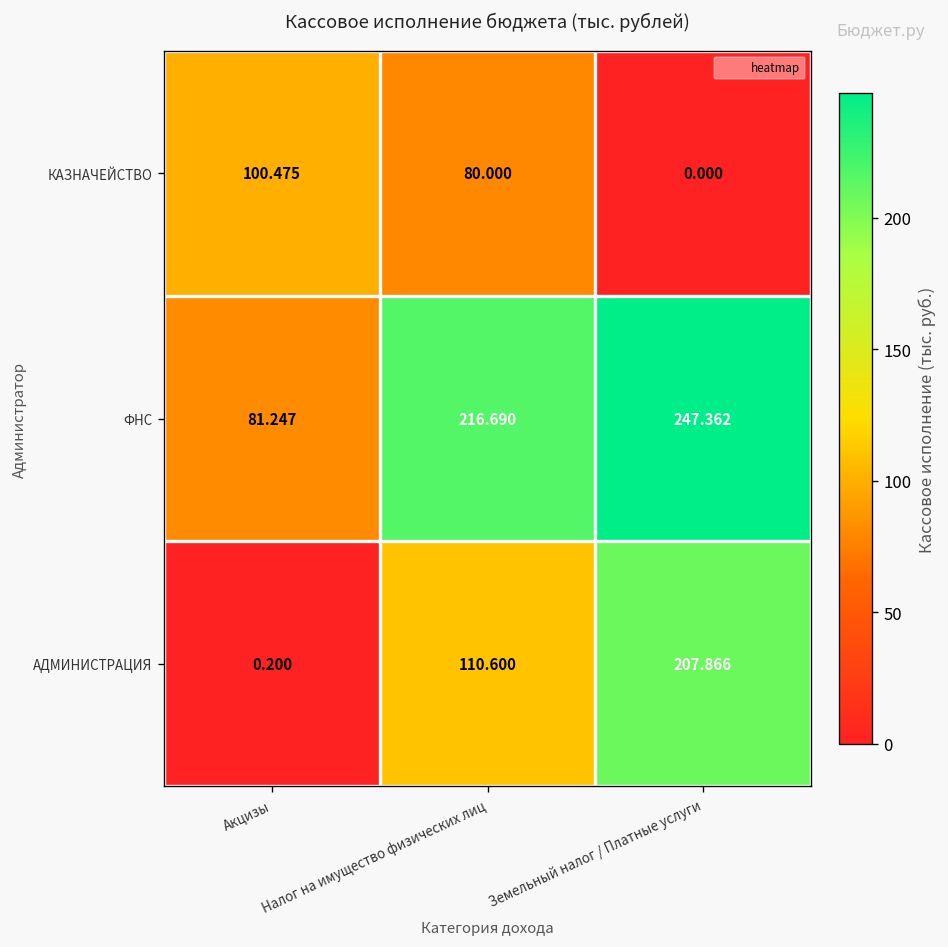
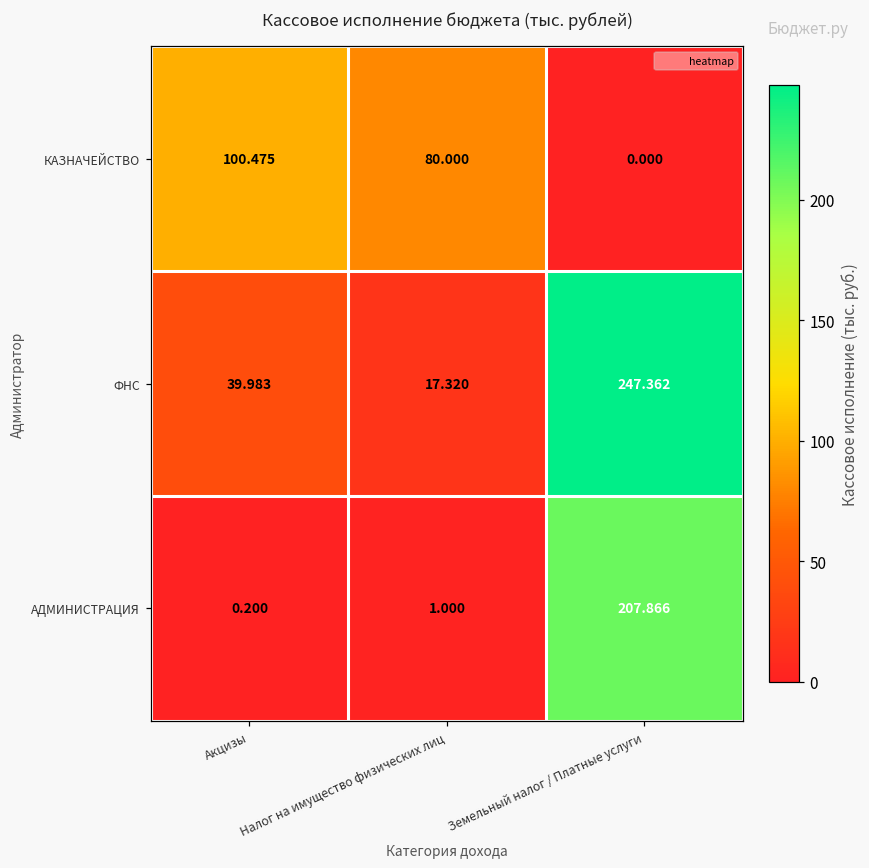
  {
    "КАЗНАЧЕЙСТВО": {
      "Акцизы": 100.475,
      "Налог на имущество физических лиц": 80.000,
      "Земельный налог / Платные услуги": 0.000
    },
    "ФНС": {
-     "Акцизы": 81.247,
-     "Налог на имущество физических лиц": 216.690,
+     "Акцизы": 39.983,
+     "Налог на имущество физических лиц": 17.320,
      "Земельный налог / Платные услуги": 247.362
    },
    "АДМИНИСТРАЦИЯ": {
      "Акцизы": 0.200,
-     "Налог на имущество физических лиц": 110.600,
+     "Налог на имущество физических лиц": 1.000,
      "Земельный налог / Платные услуги": 207.866
    }
  }
